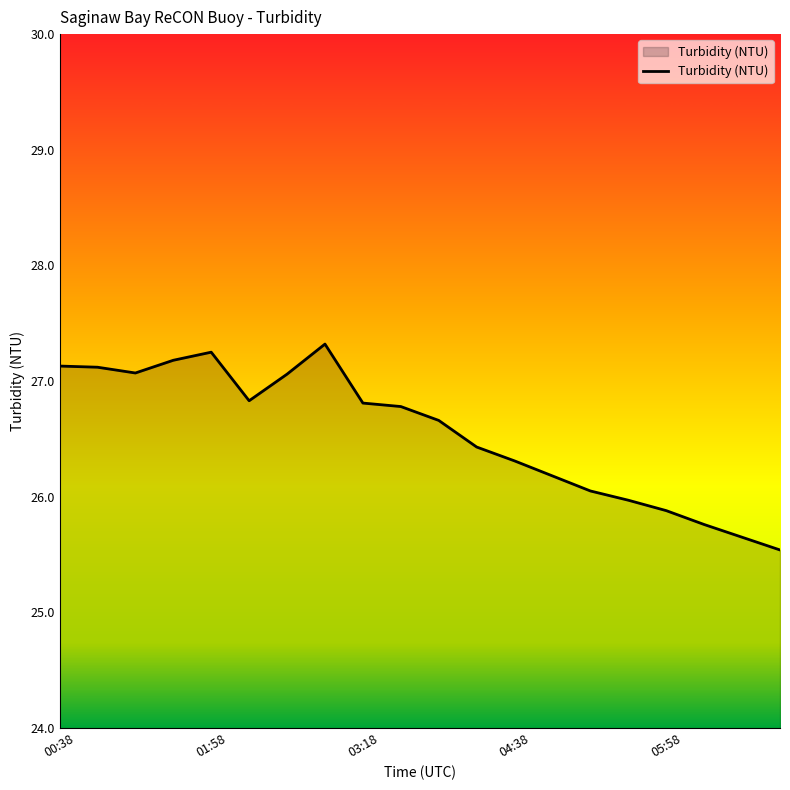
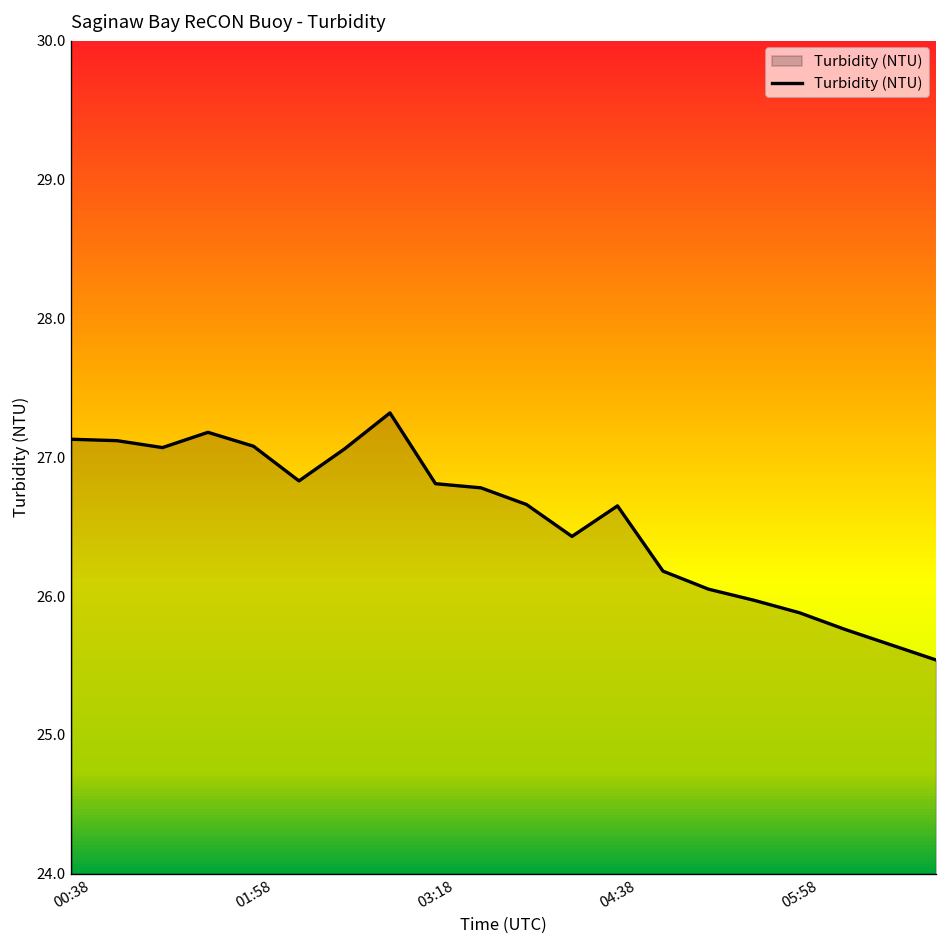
  {
    "00:38": 27.13,
-   "01:58": 27.25,
+   "01:58": 27.08,
    "03:18": 26.81,
-   "04:38": 26.31,
+   "04:38": 26.65,
    "05:58": 25.88
  }
